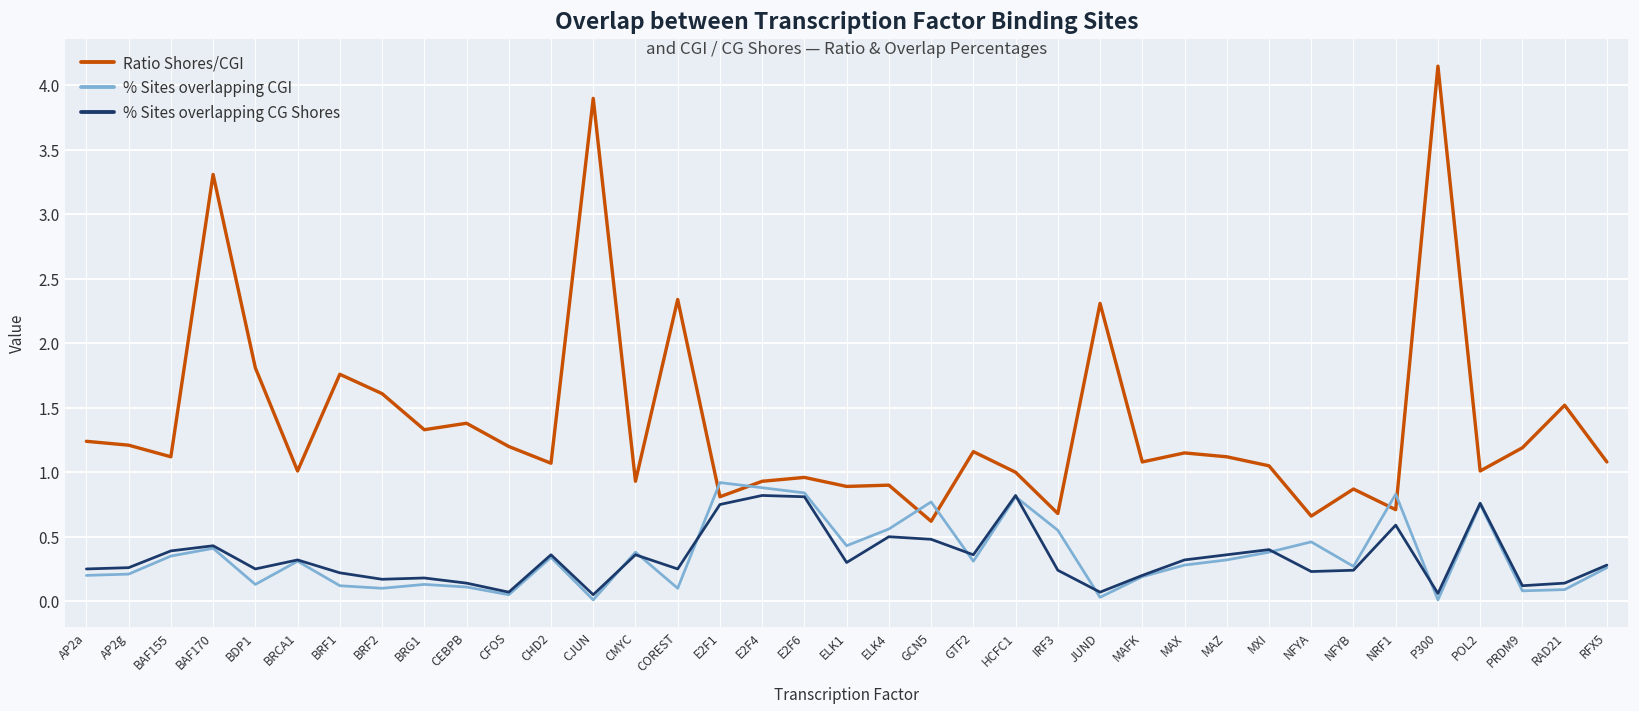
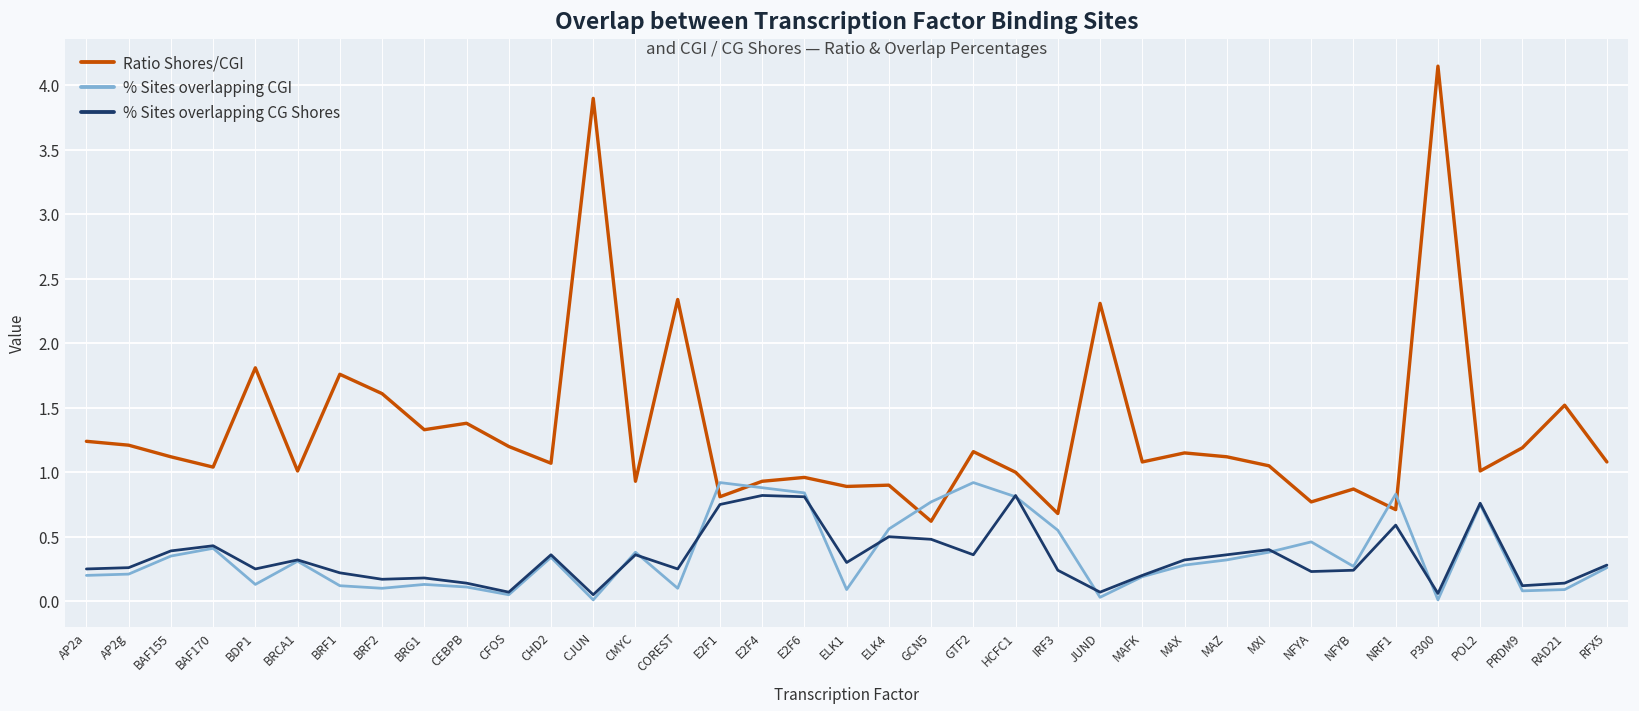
  {
    "Ratio Shores/CGI": {
      "AP2a": 1.24,
      "AP2g": 1.21,
      "BAF155": 1.12,
-     "BAF170": 3.31,
+     "BAF170": 1.04,
      "BDP1": 1.81,
      "BRCA1": 1.01,
      "BRF1": 1.76,
      "BRF2": 1.61,
      "BRG1": 1.33,
      "CEBPB": 1.38,
      "CFOS": 1.20,
      "CHD2": 1.07,
      "CJUN": 3.90,
      "CMYC": 0.93,
      "COREST": 2.34,
      "E2F1": 0.81,
      "E2F4": 0.93,
      "E2F6": 0.96,
      "ELK1": 0.89,
      "ELK4": 0.90,
      "GCN5": 0.62,
      "GTF2": 1.16,
      "HCFC1": 1.00,
      "IRF3": 0.68,
      "JUND": 2.31,
      "MAFK": 1.08,
      "MAX": 1.15,
      "MAZ": 1.12,
      "MXI": 1.05,
-     "NFYA": 0.66,
+     "NFYA": 0.77,
      "NFYB": 0.87,
      "NRF1": 0.71,
      "P300": 4.15,
      "POL2": 1.01,
      "PRDM9": 1.19,
      "RAD21": 1.52,
      "RFX5": 1.08
    },
    "% Sites overlapping CGI": {
      "AP2a": 0.20,
      "AP2g": 0.21,
      "BAF155": 0.35,
      "BDP1": 0.13,
      "BRF1": 0.12,
      "BRF2": 0.10,
      "BRG1": 0.13,
      "CEBPB": 0.11,
      "CJUN": 0.01,
      "COREST": 0.10,
      "E2F1": 0.92,
      "E2F4": 0.88,
      "E2F6": 0.84,
-     "ELK1": 0.43,
+     "ELK1": 0.09,
      "ELK4": 0.56,
      "GCN5": 0.77,
-     "GTF2": 0.31,
+     "GTF2": 0.92,
      "IRF3": 0.55,
      "JUND": 0.03,
      "MAX": 0.28,
      "MAZ": 0.32,
      "NFYA": 0.46,
      "NFYB": 0.27,
      "NRF1": 0.83,
      "P300": 0.01,
      "PRDM9": 0.08,
      "RAD21": 0.09
    },
    "% Sites overlapping CG Shores": {
      "AP2a": 0.25,
      "AP2g": 0.26,
      "BAF155": 0.39,
      "BDP1": 0.25,
      "BRF1": 0.22,
      "BRF2": 0.17,
      "BRG1": 0.18,
      "CEBPB": 0.14,
      "CJUN": 0.05,
      "COREST": 0.25,
      "E2F1": 0.75,
      "E2F4": 0.82,
      "E2F6": 0.81,
      "ELK1": 0.30,
      "ELK4": 0.50,
      "GCN5": 0.48,
      "GTF2": 0.36,
      "IRF3": 0.24,
      "JUND": 0.07,
      "MAX": 0.32,
      "MAZ": 0.36,
      "NFYA": 0.23,
      "NFYB": 0.24,
      "NRF1": 0.59,
      "P300": 0.06,
      "PRDM9": 0.12,
      "RAD21": 0.14
    }
  }
